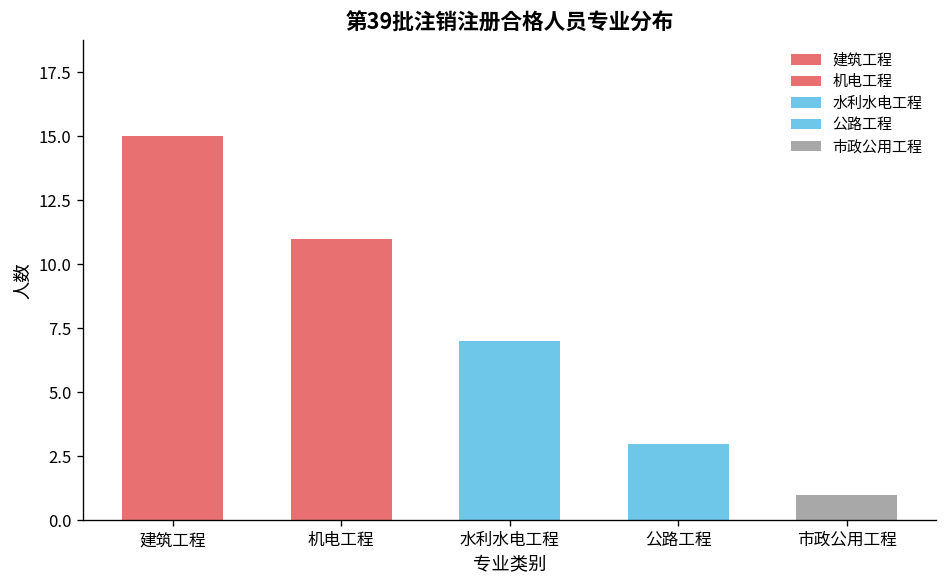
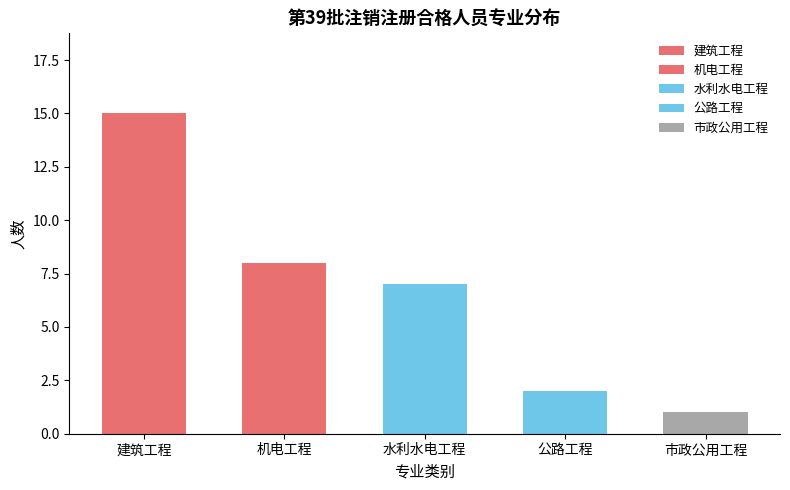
  {
    "建筑工程": 15,
-   "机电工程": 11,
+   "机电工程": 8,
    "水利水电工程": 7,
-   "公路工程": 3,
+   "公路工程": 2,
    "市政公用工程": 1
  }
